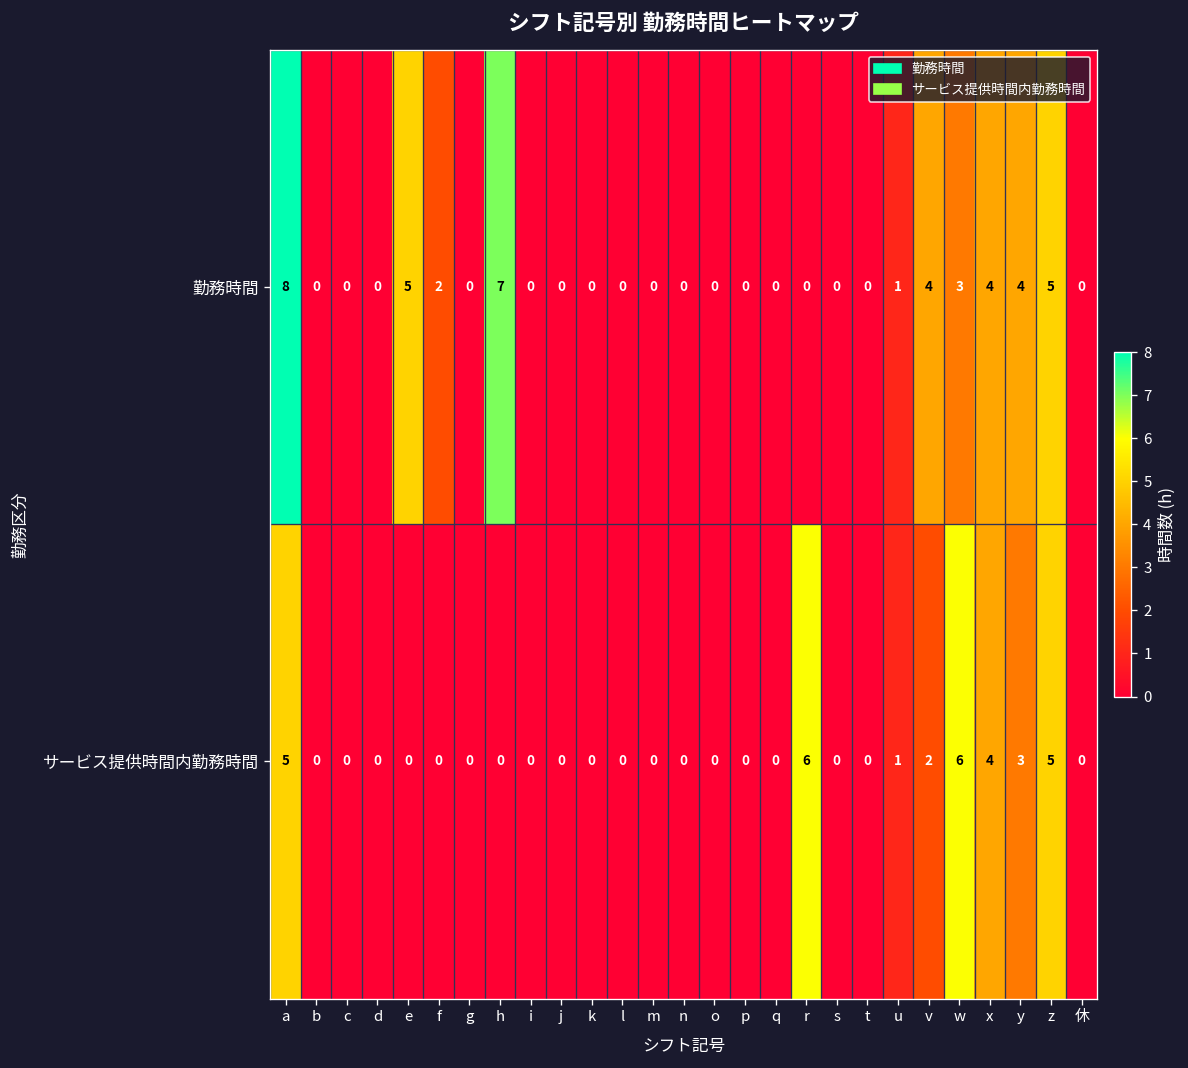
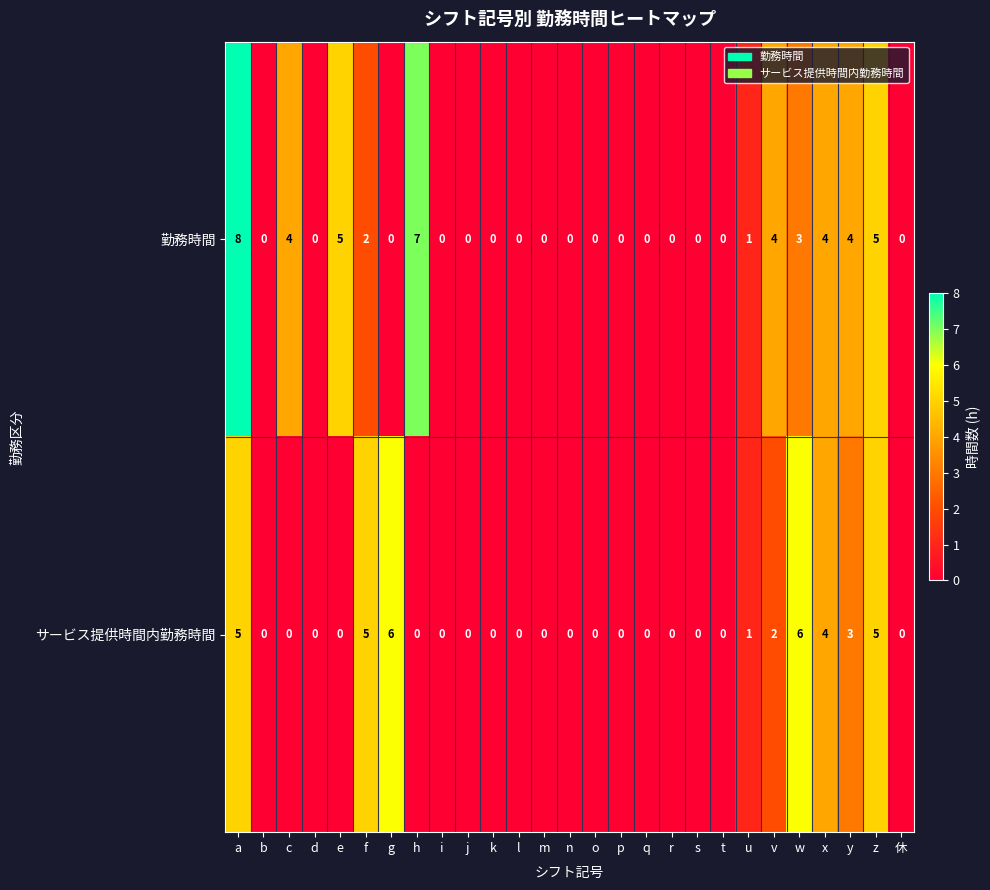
  {
    "勤務時間": {
      "a": 8,
      "b": 0,
-     "c": 0,
+     "c": 4,
      "d": 0,
      "e": 5,
      "f": 2,
      "g": 0,
      "h": 7,
      "i": 0,
      "j": 0,
      "k": 0,
      "l": 0,
      "m": 0,
      "n": 0,
      "o": 0,
      "p": 0,
      "q": 0,
      "r": 0,
      "s": 0,
      "t": 0,
      "u": 1,
      "v": 4,
      "w": 3,
      "x": 4,
      "y": 4,
      "z": 5,
      "休": 0
    },
    "サービス提供時間内勤務時間": {
      "a": 5,
      "b": 0,
      "c": 0,
      "d": 0,
      "e": 0,
-     "f": 0,
-     "g": 0,
+     "f": 5,
+     "g": 6,
      "h": 0,
      "i": 0,
      "j": 0,
      "k": 0,
      "l": 0,
      "m": 0,
      "n": 0,
      "o": 0,
      "p": 0,
      "q": 0,
-     "r": 6,
+     "r": 0,
      "s": 0,
      "t": 0,
      "u": 1,
      "v": 2,
      "w": 6,
      "x": 4,
      "y": 3,
      "z": 5,
      "休": 0
    }
  }
